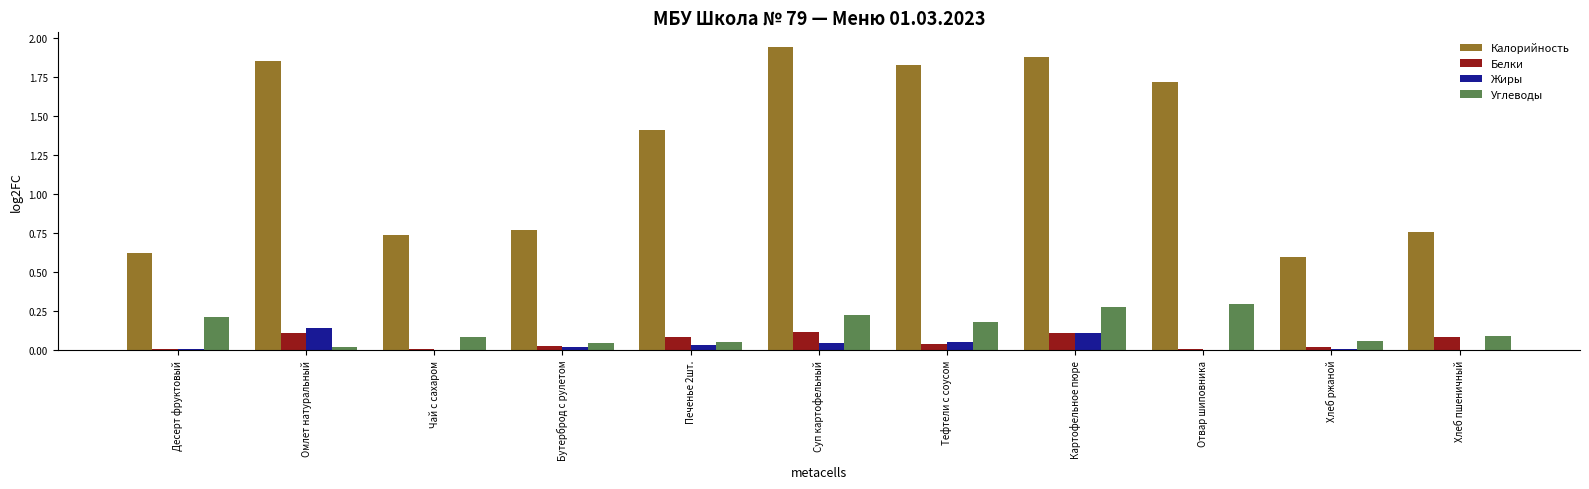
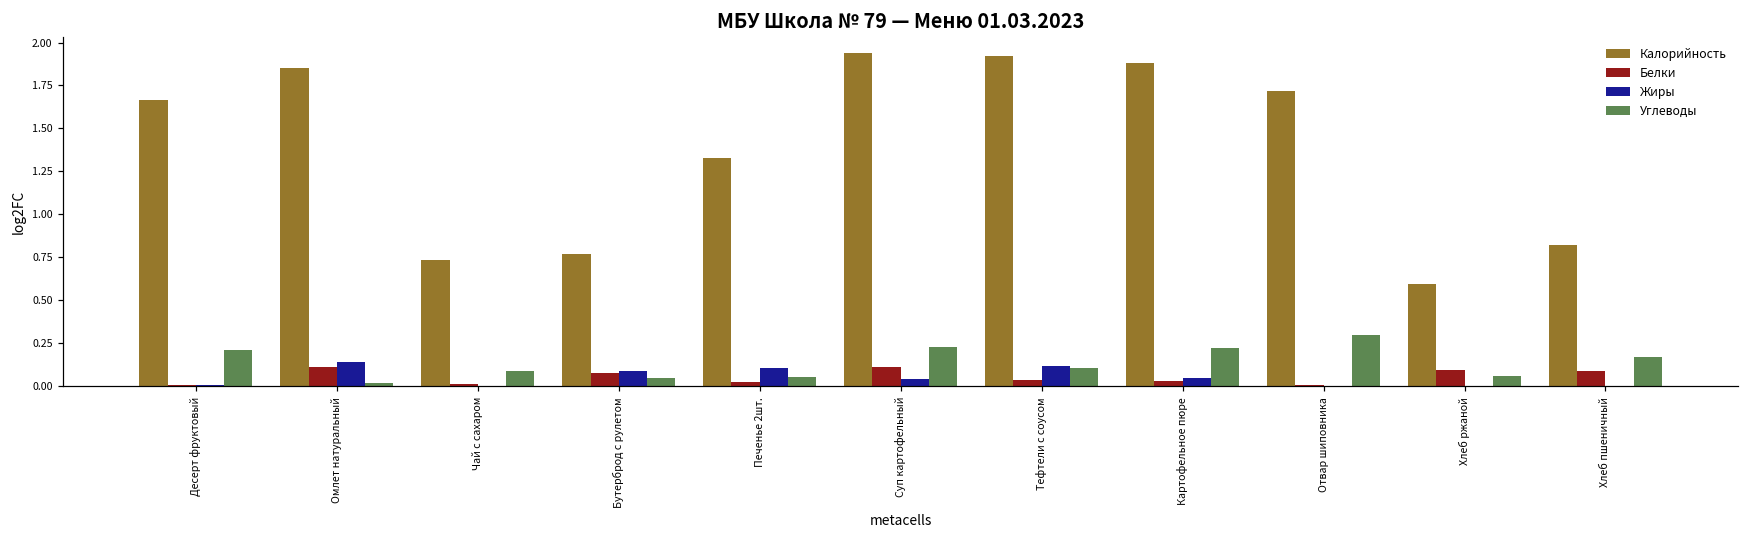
  {
    "Калорийность": {
-     "Десерт фруктовый": 0.62,
+     "Десерт фруктовый": 1.67,
      "Омлет натуральный": 1.85,
      "Чай с сахаром": 0.73,
      "Бутерброд с рулетом": 0.77,
-     "Печенье 2шт.": 1.41,
+     "Печенье 2шт.": 1.33,
      "Суп картофельный": 1.94,
-     "Тефтели с соусом": 1.83,
+     "Тефтели с соусом": 1.92,
      "Картофельное пюре": 1.88,
      "Отвар шиповника": 1.72,
      "Хлеб ржаной": 0.59,
-     "Хлеб пшеничный": 0.75
+     "Хлеб пшеничный": 0.82
    },
    "Белки": {
      "Омлет натуральный": 0.11,
-     "Бутерброд с рулетом": 0.03,
-     "Печенье 2шт.": 0.09,
+     "Бутерброд с рулетом": 0.08,
+     "Печенье 2шт.": 0.02,
      "Суп картофельный": 0.11,
      "Тефтели с соусом": 0.04,
-     "Картофельное пюре": 0.11,
-     "Хлеб ржаной": 0.02,
+     "Картофельное пюре": 0.03,
+     "Хлеб ржаной": 0.09,
      "Хлеб пшеничный": 0.09
    },
    "Жиры": {
      "Омлет натуральный": 0.14,
-     "Бутерброд с рулетом": 0.02,
-     "Печенье 2шт.": 0.03,
+     "Бутерброд с рулетом": 0.09,
+     "Печенье 2шт.": 0.11,
      "Суп картофельный": 0.04,
-     "Тефтели с соусом": 0.05,
-     "Картофельное пюре": 0.11
+     "Тефтели с соусом": 0.11,
+     "Картофельное пюре": 0.05
    },
    "Углеводы": {
      "Десерт фруктовый": 0.21,
      "Омлет натуральный": 0.02,
      "Чай с сахаром": 0.09,
      "Бутерброд с рулетом": 0.05,
      "Печенье 2шт.": 0.05,
      "Суп картофельный": 0.23,
-     "Тефтели с соусом": 0.18,
-     "Картофельное пюре": 0.27,
+     "Тефтели с соусом": 0.11,
+     "Картофельное пюре": 0.22,
      "Отвар шиповника": 0.30,
      "Хлеб ржаной": 0.06,
-     "Хлеб пшеничный": 0.09
+     "Хлеб пшеничный": 0.17
    }
  }
